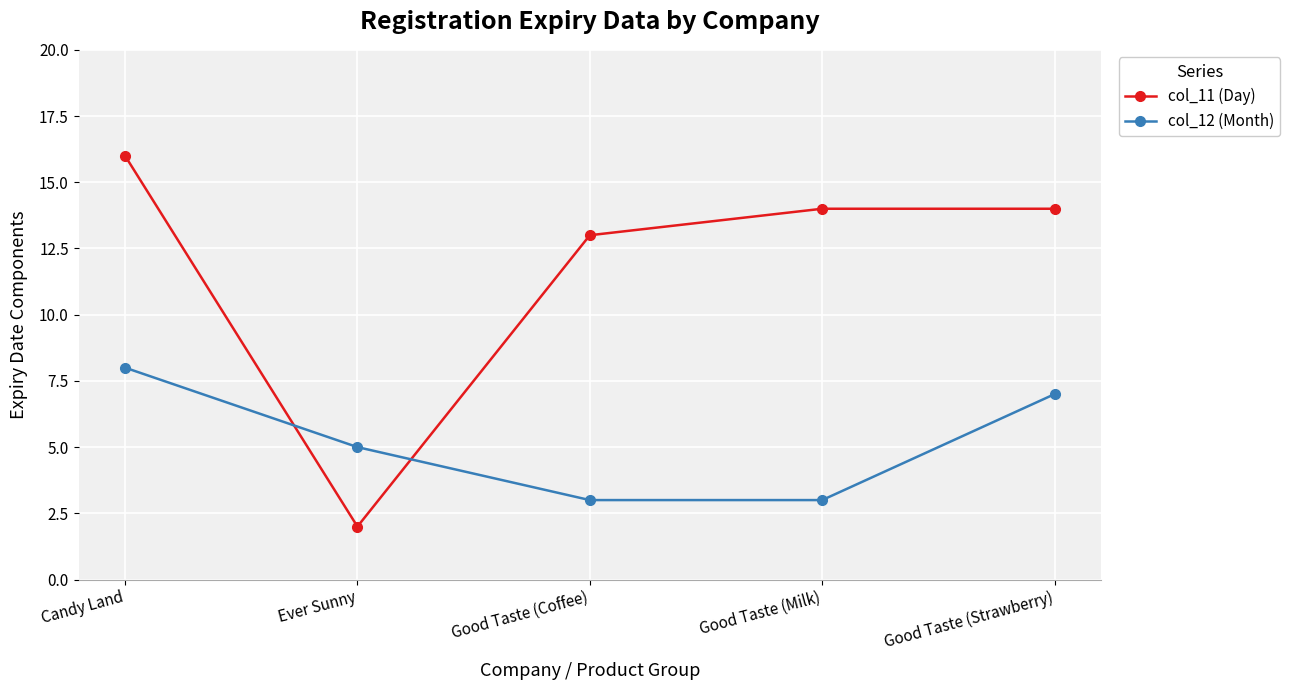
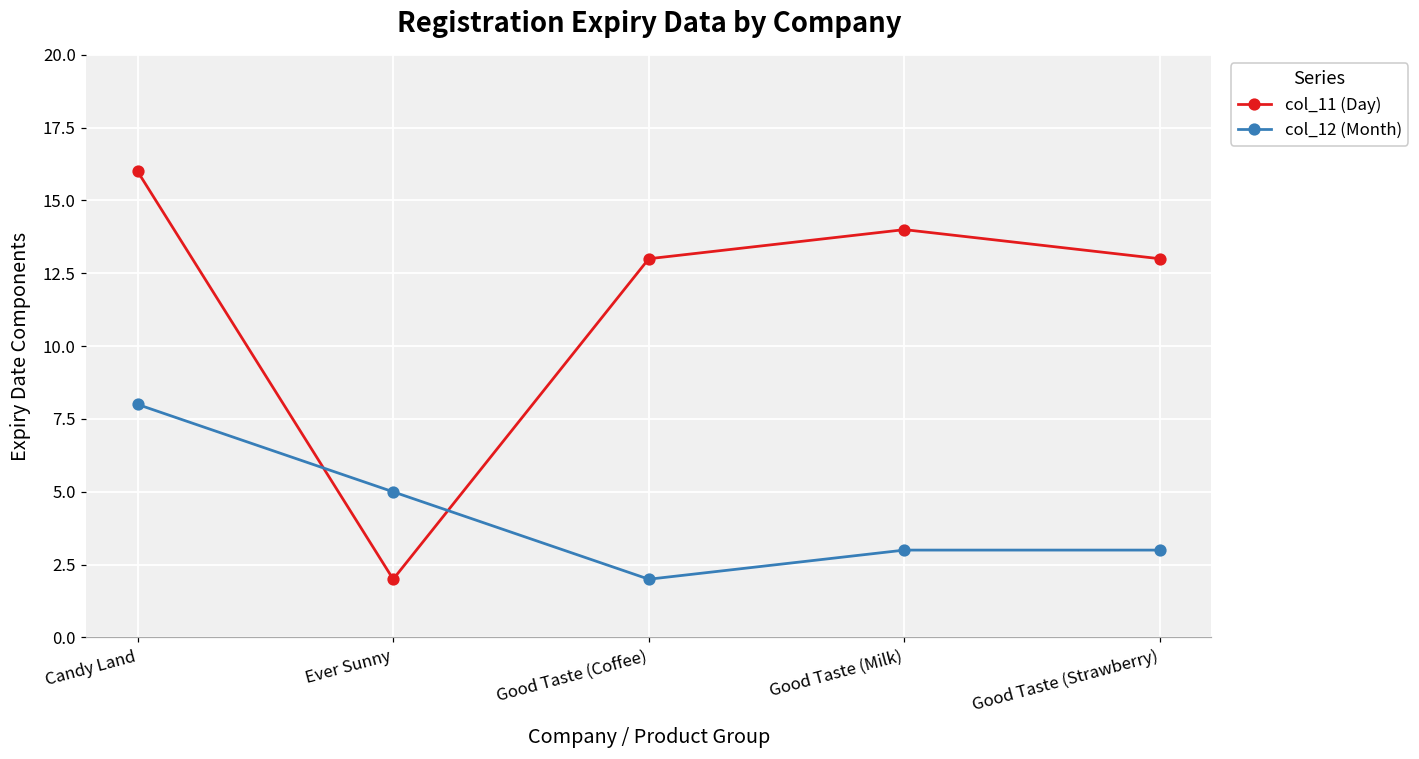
  {
    "col_11 (Day)": {
      "Candy Land": 16,
      "Ever Sunny": 2,
      "Good Taste (Coffee)": 13,
      "Good Taste (Milk)": 14,
-     "Good Taste (Strawberry)": 14
+     "Good Taste (Strawberry)": 13
    },
    "col_12 (Month)": {
      "Candy Land": 8,
      "Ever Sunny": 5,
-     "Good Taste (Coffee)": 3,
+     "Good Taste (Coffee)": 2,
      "Good Taste (Milk)": 3,
-     "Good Taste (Strawberry)": 7
+     "Good Taste (Strawberry)": 3
    }
  }
